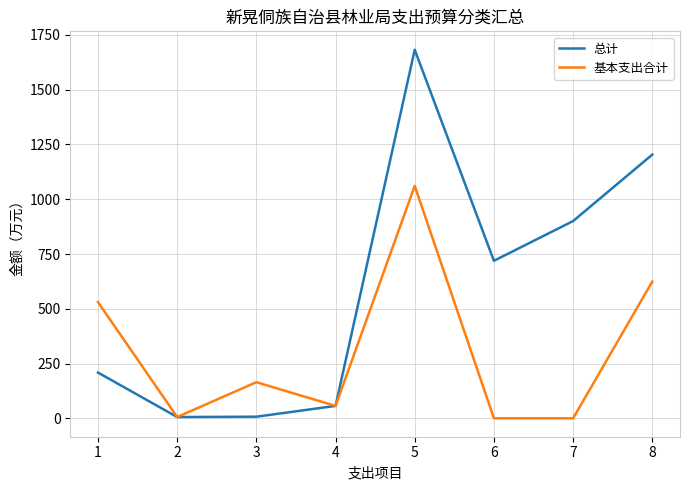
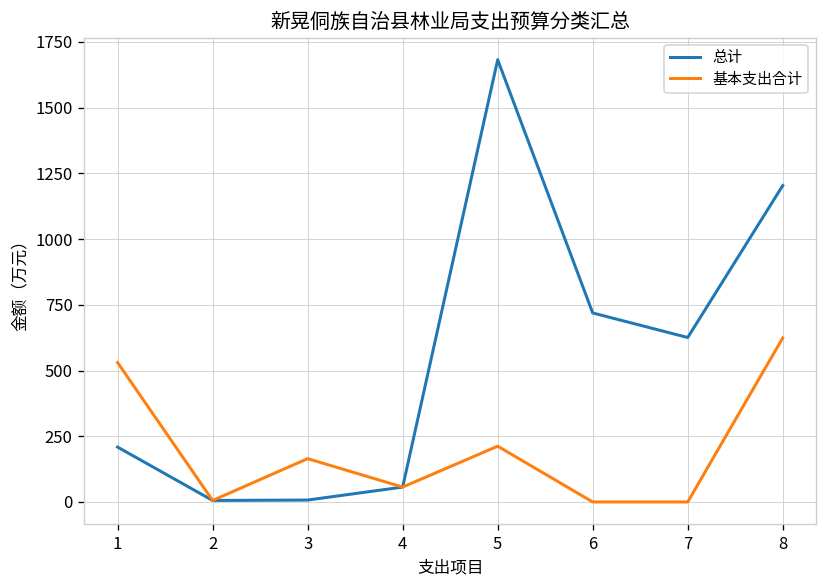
  {
    "总计": {
      "1": 210,
      "3": 10,
      "5": 1680,
      "6": 720,
-     "7": 900,
+     "7": 630,
      "8": 1200
    },
    "基本支出合计": {
      "1": 530,
      "3": 160,
-     "5": 1060,
+     "5": 210,
      "6": 0,
      "7": 0,
      "8": 620
    }
  }
